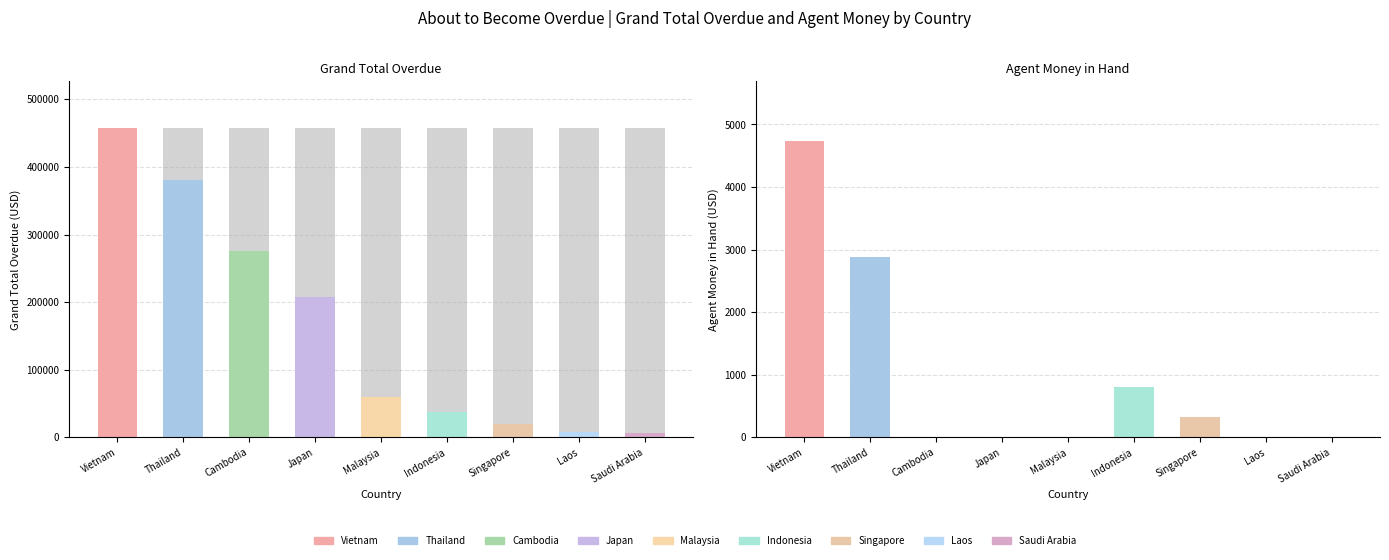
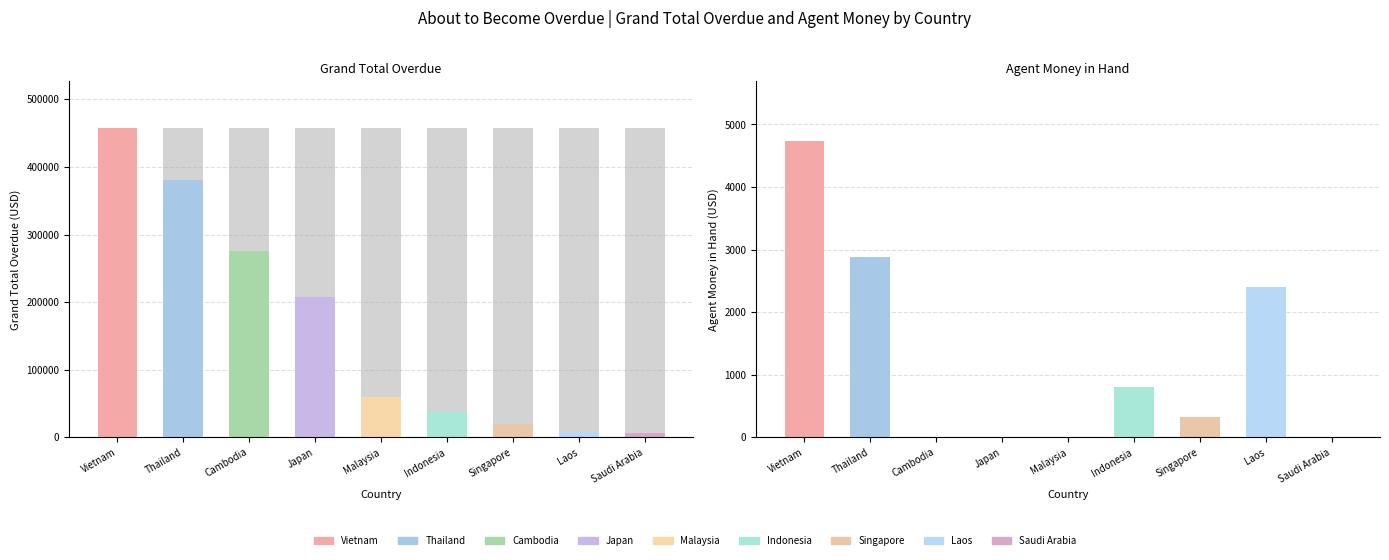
  {
    "Grand Total Overdue": {
      "Vietnam": 460000
    },
    "Agent Money in Hand": {
      "Vietnam": 4700,
      "Thailand": 2900,
      "Cambodia": 0,
      "Japan": 0,
      "Malaysia": 0,
      "Indonesia": 800,
      "Singapore": 300,
-     "Laos": 0,
+     "Laos": 2400,
      "Saudi Arabia": 0
    }
  }
